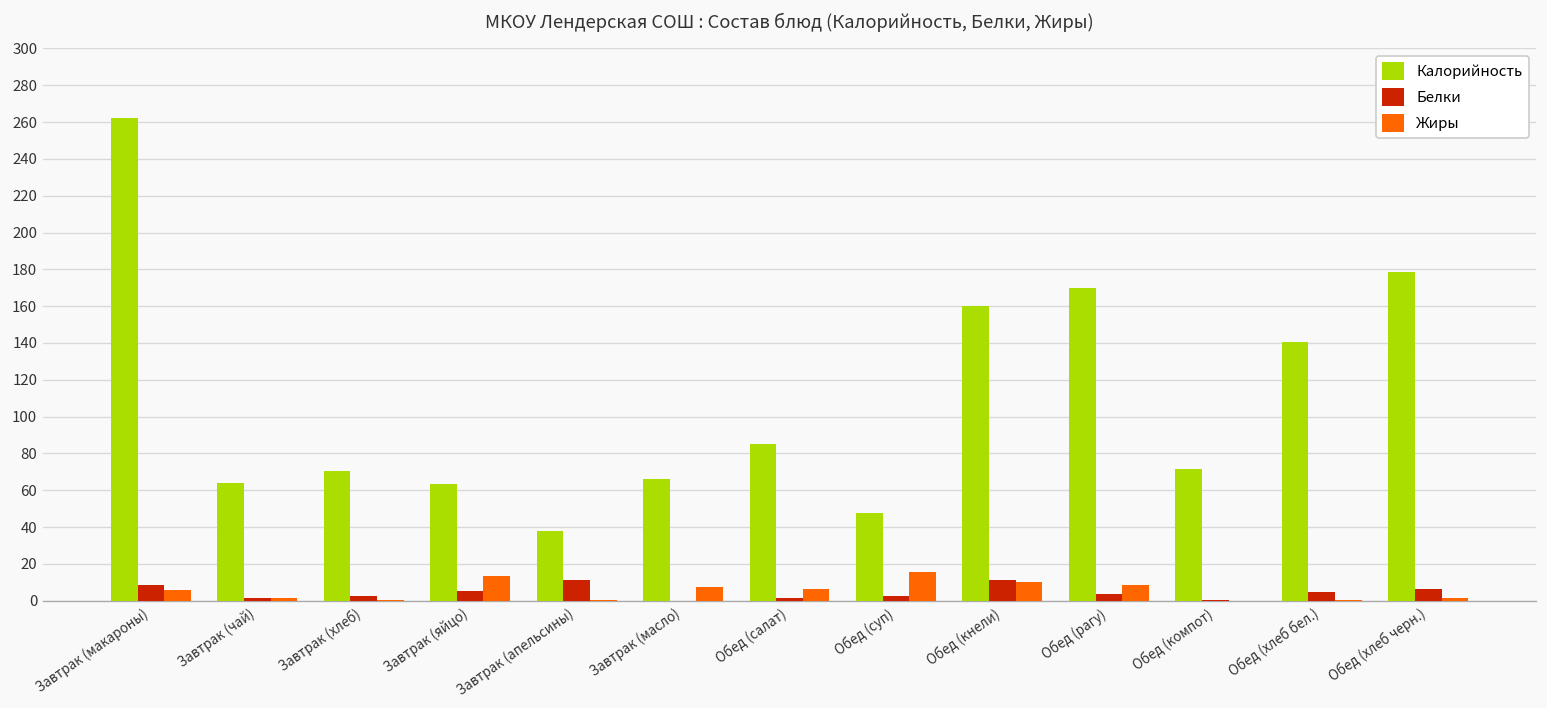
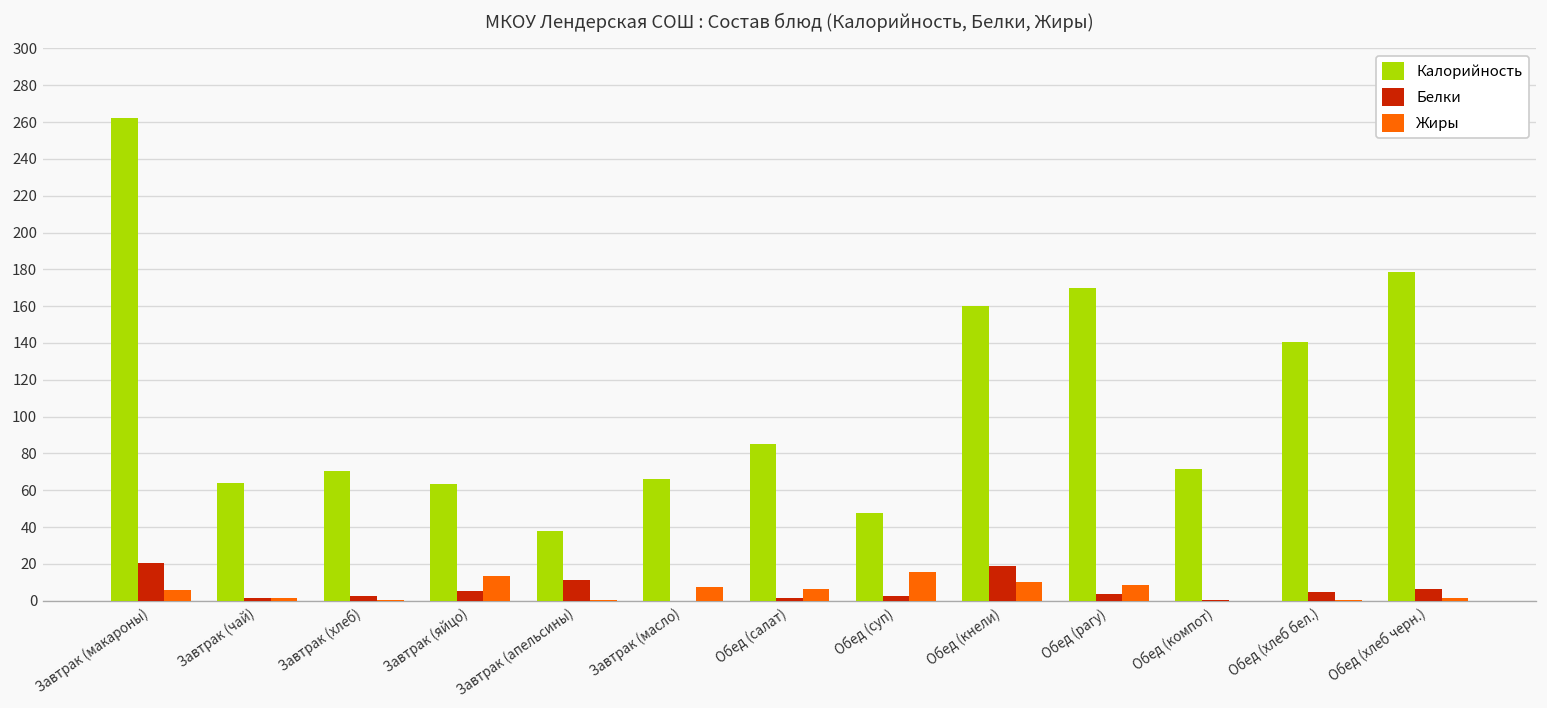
  {
    "Калорийность": {
      "Завтрак (макароны)": 262,
      "Завтрак (чай)": 64,
      "Завтрак (хлеб)": 70,
      "Завтрак (яйцо)": 63,
      "Завтрак (апельсины)": 38,
      "Завтрак (масло)": 66,
      "Обед (салат)": 85,
      "Обед (суп)": 48,
      "Обед (кнели)": 160,
      "Обед (рагу)": 170,
      "Обед (компот)": 72,
      "Обед (хлеб бел.)": 141,
      "Обед (хлеб черн.)": 178
    },
    "Белки": {
-     "Завтрак (макароны)": 9,
+     "Завтрак (макароны)": 20,
      "Завтрак (хлеб)": 2,
      "Завтрак (яйцо)": 5,
      "Завтрак (апельсины)": 11,
      "Обед (суп)": 3,
-     "Обед (кнели)": 12,
+     "Обед (кнели)": 19,
      "Обед (рагу)": 4,
      "Обед (хлеб бел.)": 5,
      "Обед (хлеб черн.)": 6
    },
    "Жиры": {
      "Завтрак (макароны)": 6,
      "Завтрак (яйцо)": 13,
      "Завтрак (масло)": 7,
      "Обед (салат)": 6,
      "Обед (суп)": 15,
      "Обед (кнели)": 10,
      "Обед (рагу)": 9,
      "Обед (компот)": 0
    }
  }
